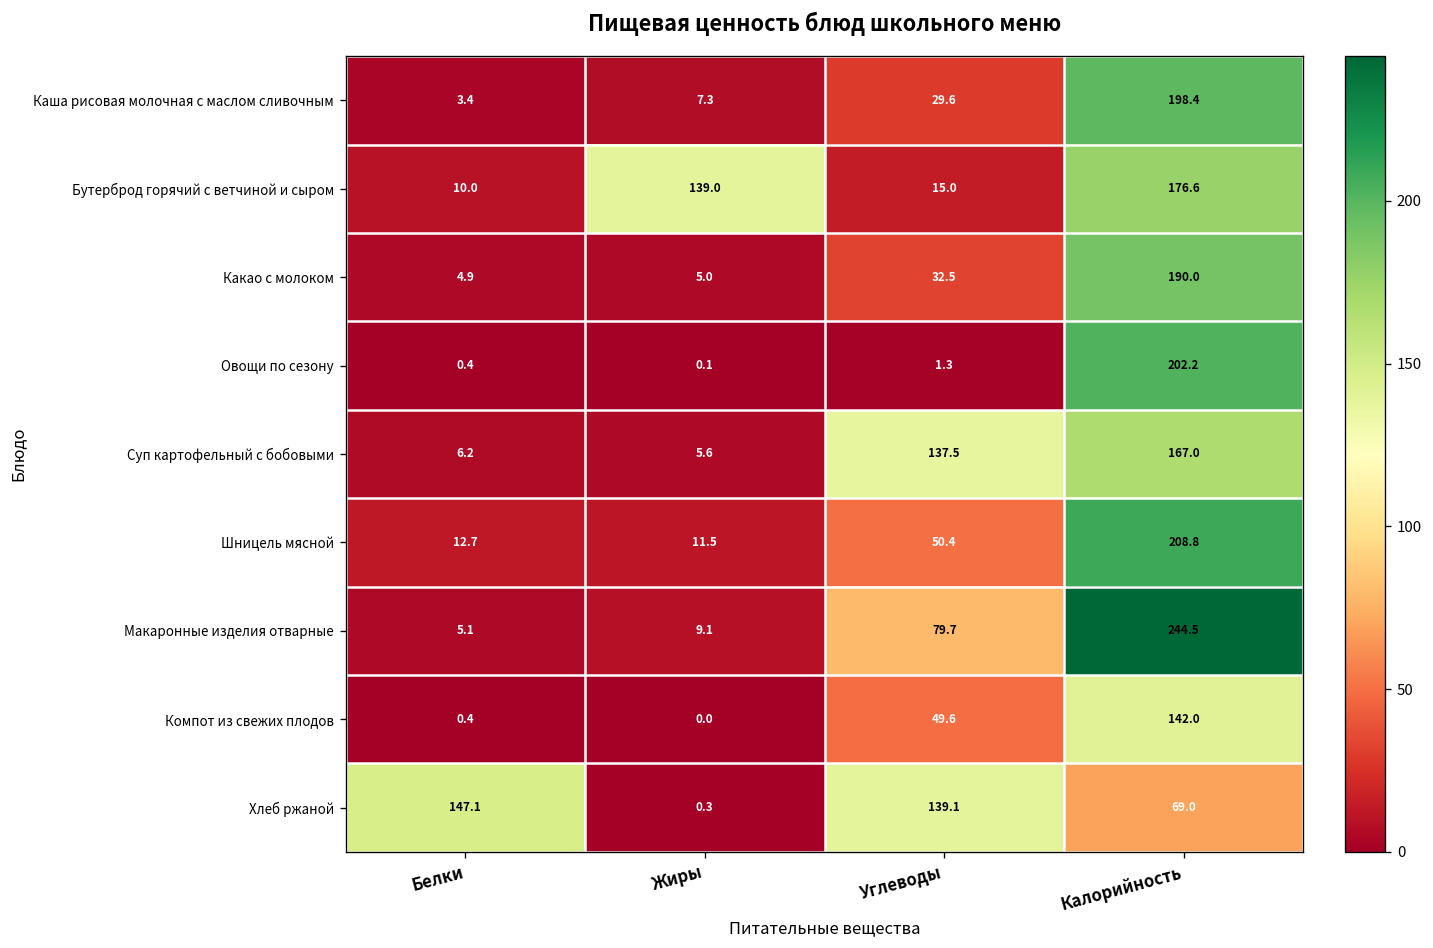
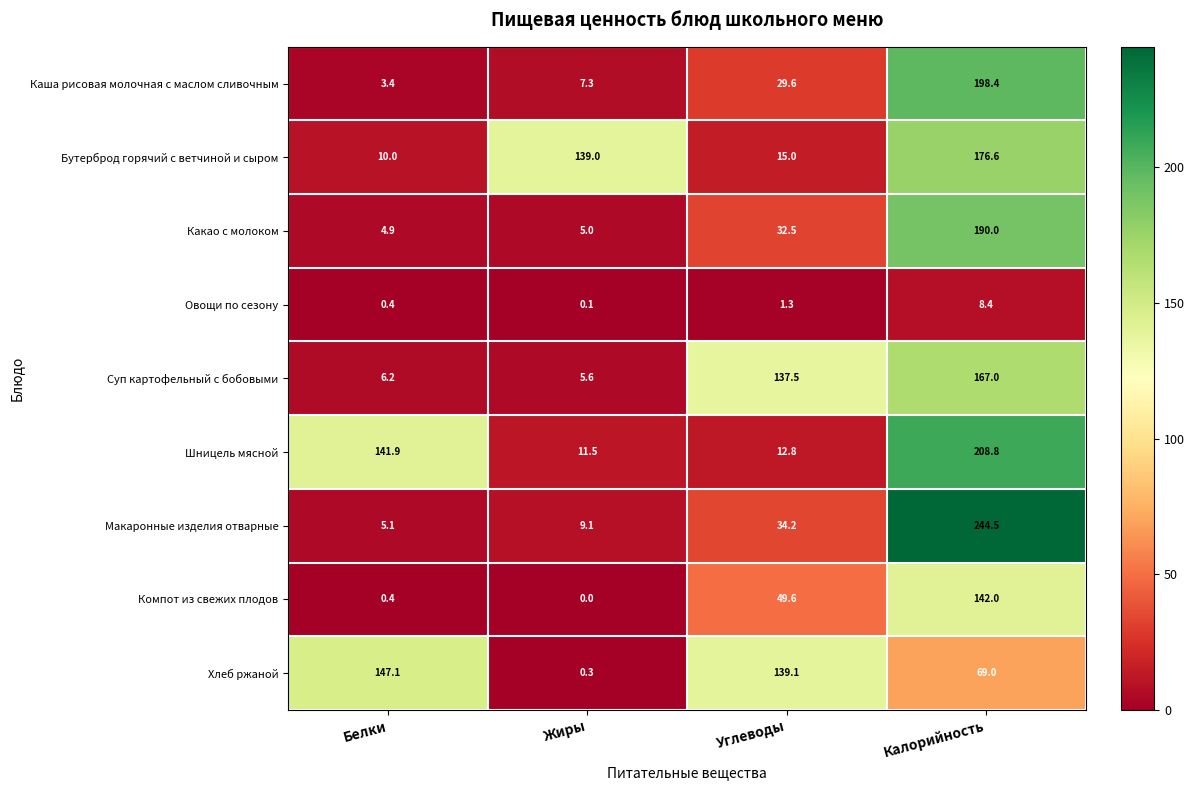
  {
    "Каша рисовая молочная с маслом сливочным": {
      "Белки": 3.4,
      "Жиры": 7.3,
      "Углеводы": 29.6,
      "Калорийность": 198.4
    },
    "Бутерброд горячий с ветчиной и сыром": {
      "Белки": 10.0,
      "Жиры": 139.0,
      "Углеводы": 15.0,
      "Калорийность": 176.6
    },
    "Какао с молоком": {
      "Белки": 4.9,
      "Жиры": 5.0,
      "Углеводы": 32.5,
      "Калорийность": 190.0
    },
    "Овощи по сезону": {
      "Белки": 0.4,
      "Жиры": 0.1,
      "Углеводы": 1.3,
-     "Калорийность": 202.2
+     "Калорийность": 8.4
    },
    "Суп картофельный с бобовыми": {
      "Белки": 6.2,
      "Жиры": 5.6,
      "Углеводы": 137.5,
      "Калорийность": 167.0
    },
    "Шницель мясной": {
-     "Белки": 12.7,
+     "Белки": 141.9,
      "Жиры": 11.5,
-     "Углеводы": 50.4,
+     "Углеводы": 12.8,
      "Калорийность": 208.8
    },
    "Макаронные изделия отварные": {
      "Белки": 5.1,
      "Жиры": 9.1,
-     "Углеводы": 79.7,
+     "Углеводы": 34.2,
      "Калорийность": 244.5
    },
    "Компот из свежих плодов": {
      "Белки": 0.4,
      "Жиры": 0.0,
      "Углеводы": 49.6,
      "Калорийность": 142.0
    },
    "Хлеб ржаной": {
      "Белки": 147.1,
      "Жиры": 0.3,
      "Углеводы": 139.1,
      "Калорийность": 69.0
    }
  }
